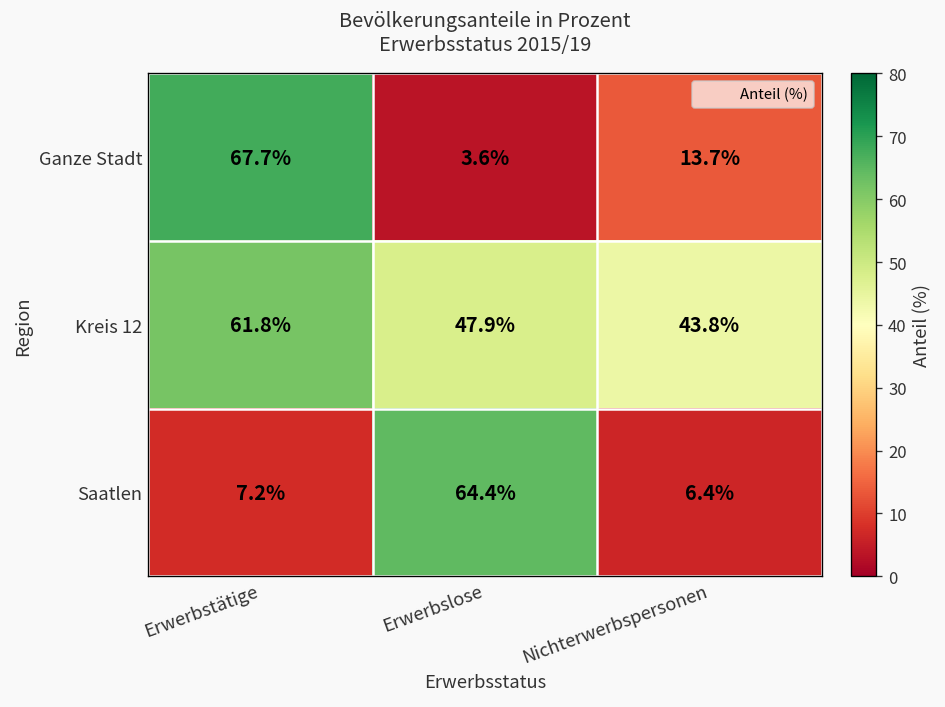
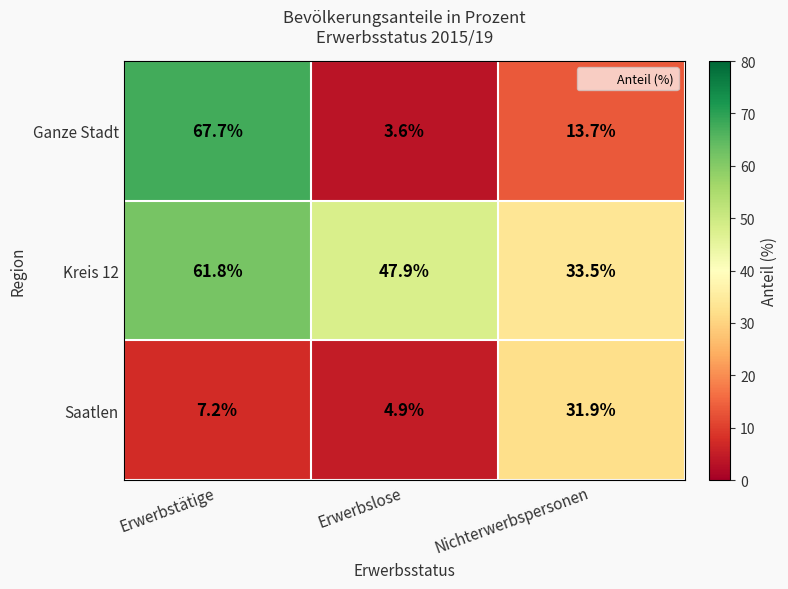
  {
    "Ganze Stadt": {
      "Erwerbstätige": "67.7%",
      "Erwerbslose": "3.6%",
      "Nichterwerbspersonen": "13.7%"
    },
    "Kreis 12": {
      "Erwerbstätige": "61.8%",
      "Erwerbslose": "47.9%",
-     "Nichterwerbspersonen": "43.8%"
+     "Nichterwerbspersonen": "33.5%"
    },
    "Saatlen": {
      "Erwerbstätige": "7.2%",
-     "Erwerbslose": "64.4%",
-     "Nichterwerbspersonen": "6.4%"
+     "Erwerbslose": "4.9%",
+     "Nichterwerbspersonen": "31.9%"
    }
  }
